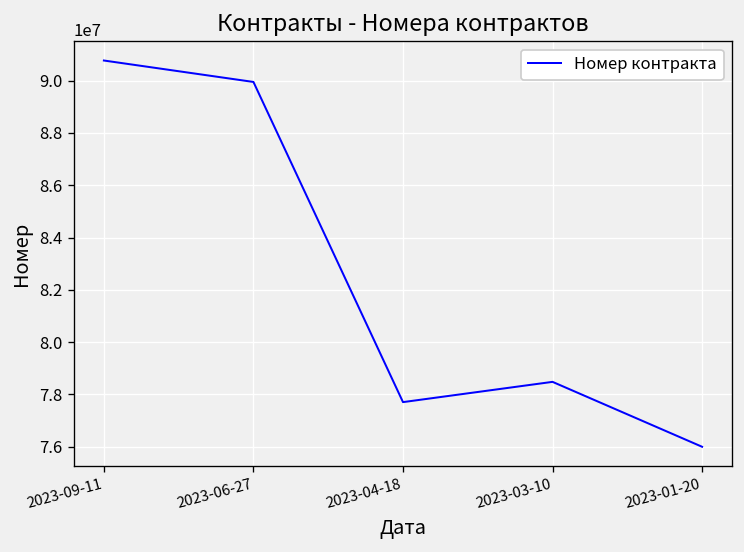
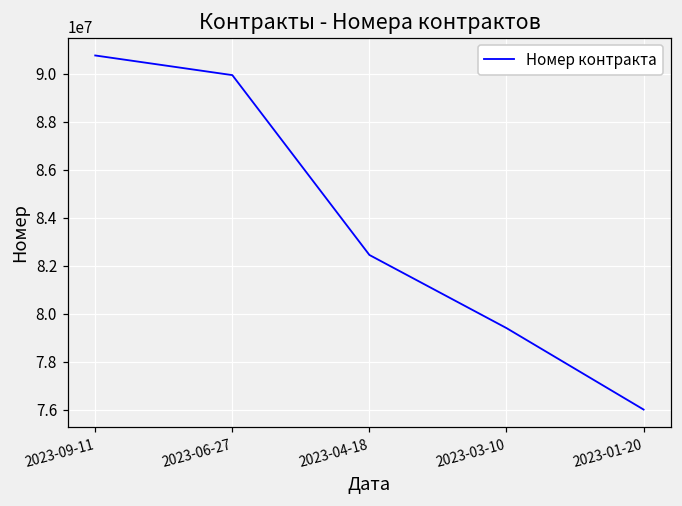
  {
    "2023-09-11": 90800000,
    "2023-06-27": 89900000,
-   "2023-04-18": 77700000,
-   "2023-03-10": 78500000,
+   "2023-04-18": 82400000,
+   "2023-03-10": 79400000,
    "2023-01-20": 76000000
  }
